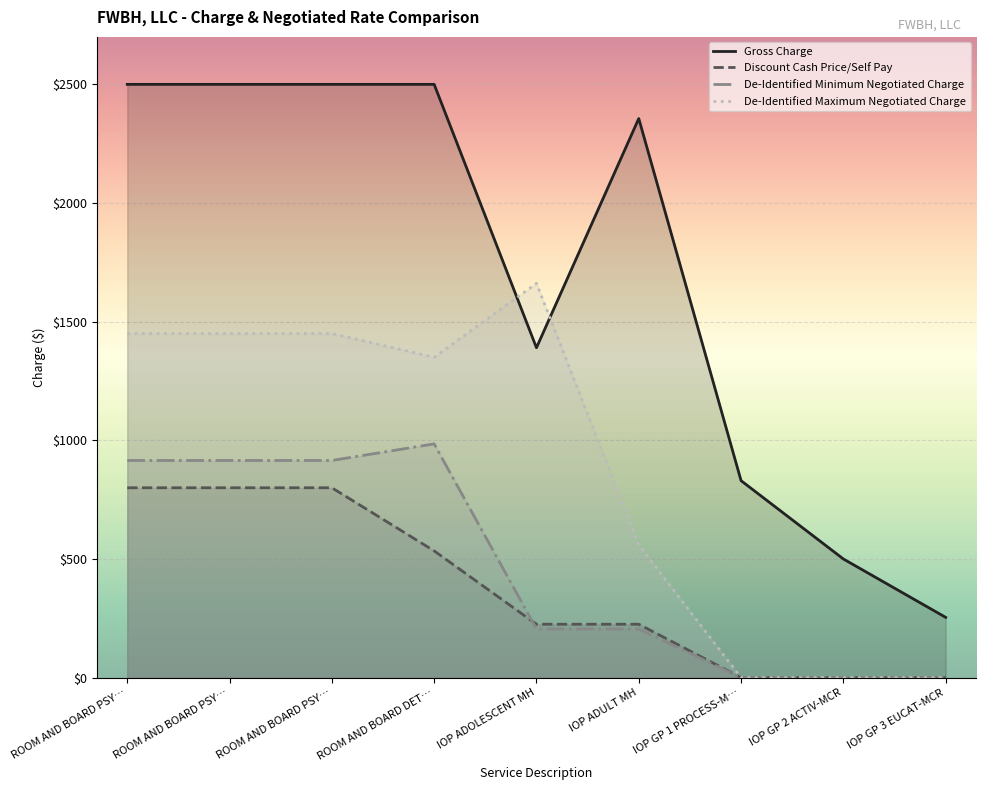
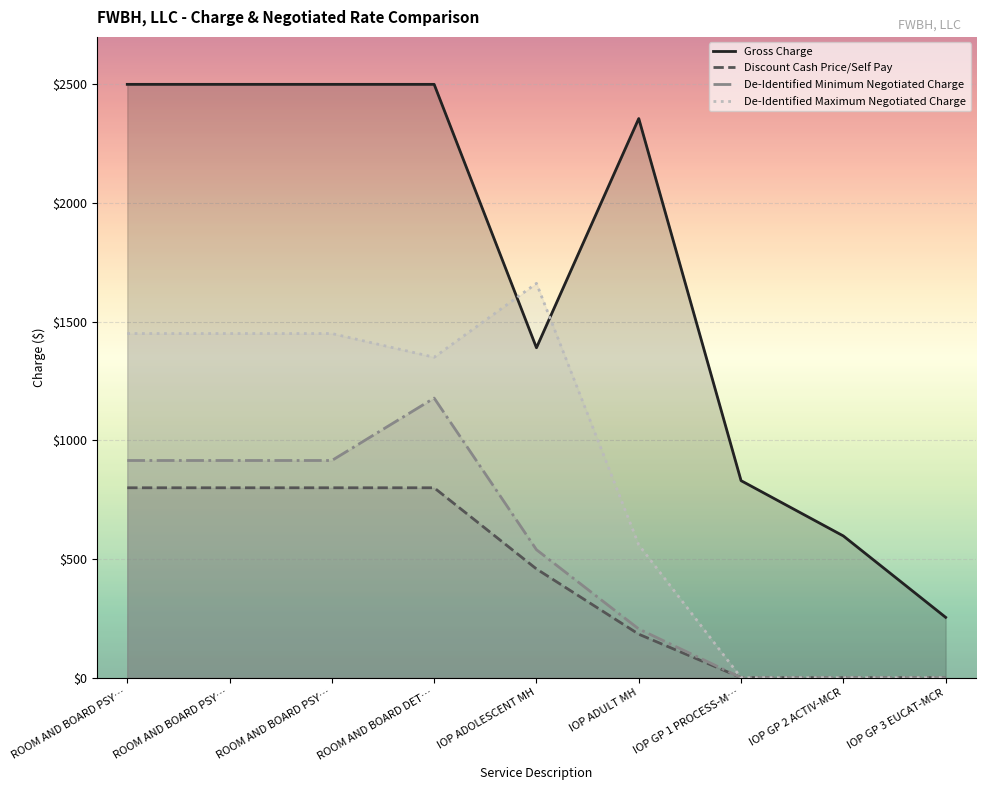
  {
    "Gross Charge": {
      "ROOM AND BOARD DET…": "$2500",
      "IOP ADOLESCENT MH": "$1390",
      "IOP ADULT MH": "$2360",
      "IOP GP 1 PROCESS-M…": "$830",
-     "IOP GP 2 ACTIV-MCR": "$500",
+     "IOP GP 2 ACTIV-MCR": "$600",
      "IOP GP 3 EUCAT-MCR": "$250"
    },
    "Discount Cash Price/Self Pay": {
-     "ROOM AND BOARD DET…": "$530",
-     "IOP ADOLESCENT MH": "$230",
-     "IOP ADULT MH": "$230"
+     "ROOM AND BOARD DET…": "$800",
+     "IOP ADOLESCENT MH": "$460",
+     "IOP ADULT MH": "$180"
    },
    "De-Identified Minimum Negotiated Charge": {
-     "ROOM AND BOARD DET…": "$990",
-     "IOP ADOLESCENT MH": "$210",
+     "ROOM AND BOARD DET…": "$1180",
+     "IOP ADOLESCENT MH": "$540",
      "IOP ADULT MH": "$210"
    },
    "De-Identified Maximum Negotiated Charge": {
      "ROOM AND BOARD DET…": "$1350",
      "IOP ADOLESCENT MH": "$1660",
      "IOP ADULT MH": "$560"
    }
  }
